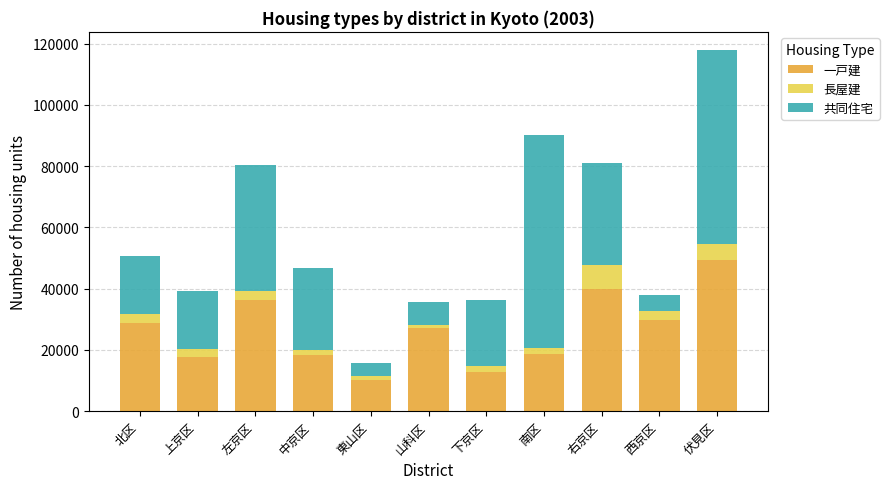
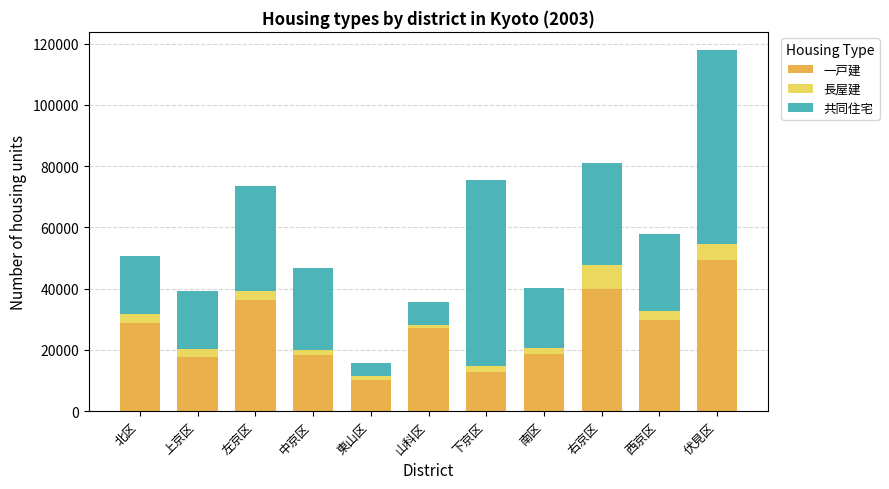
  {
    "共同住宅": {
      "北区": 19000,
      "上京区": 19000,
-     "左京区": 41000,
+     "左京区": 34000,
      "中京区": 27000,
      "東山区": 4000,
      "山科区": 8000,
-     "下京区": 22000,
-     "南区": 70000,
+     "下京区": 61000,
+     "南区": 20000,
      "右京区": 33000,
-     "西京区": 5000,
+     "西京区": 25000,
      "伏見区": 64000
    }
  }
